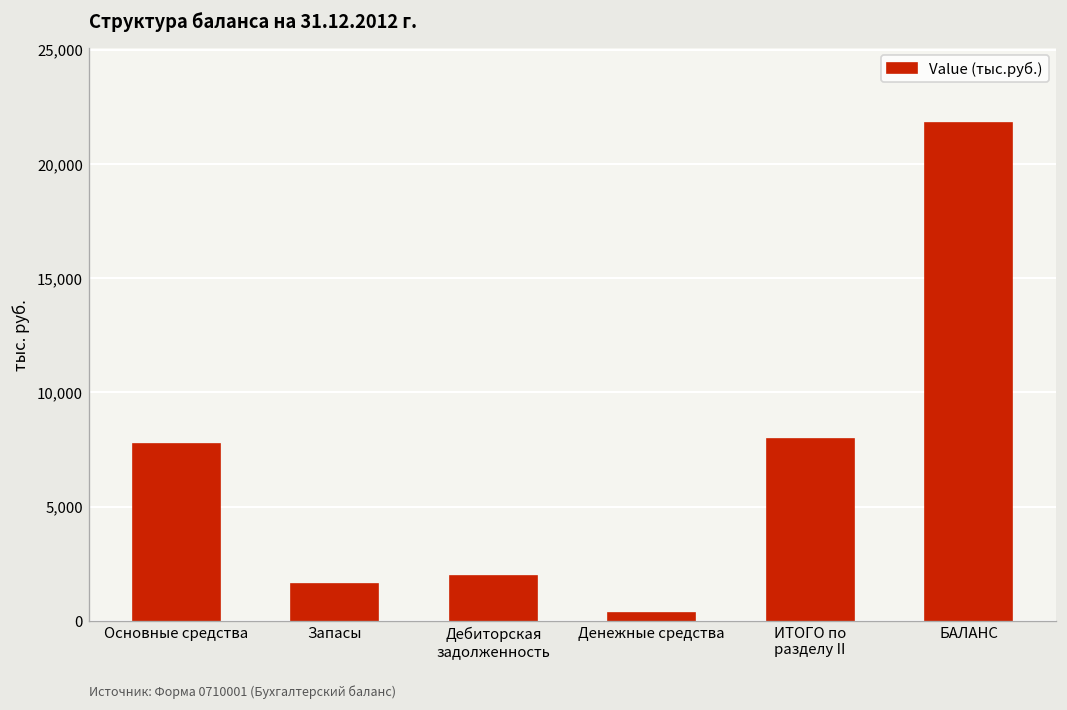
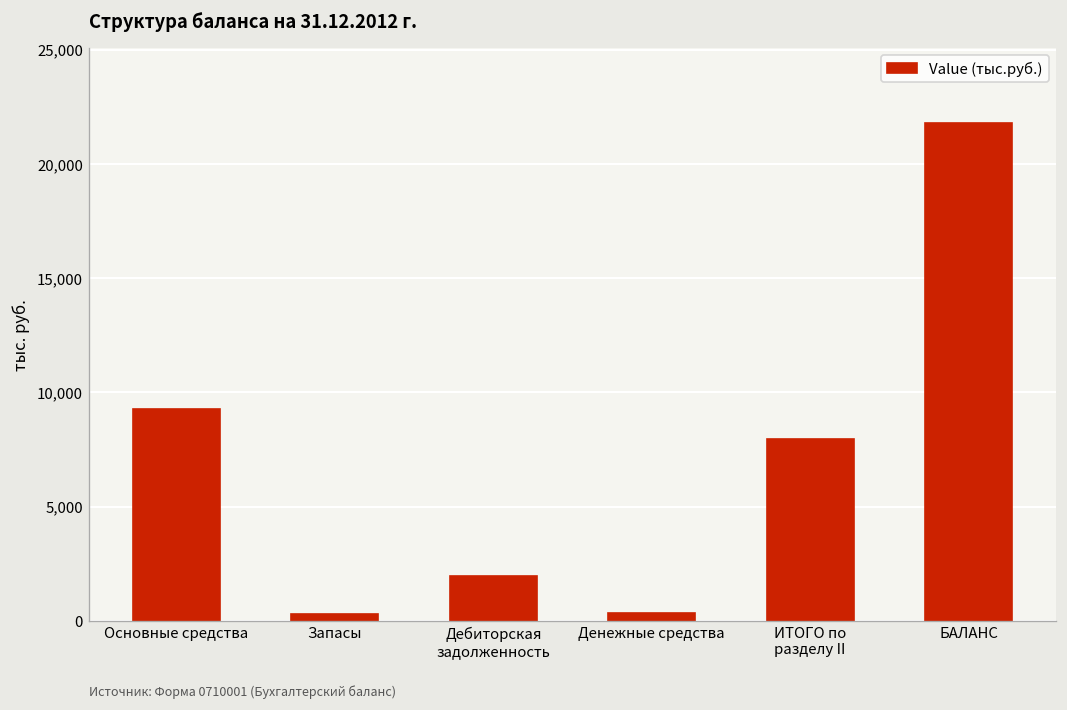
  {
-   "Основные средства": "7,700",
-   "Запасы": "1,600",
+   "Основные средства": "9,300",
+   "Запасы": "300",
    "Дебиторская задолженность": "2,000",
    "Денежные средства": "400",
    "ИТОГО по разделу II": "7,900",
    "БАЛАНС": "21,800"
  }
